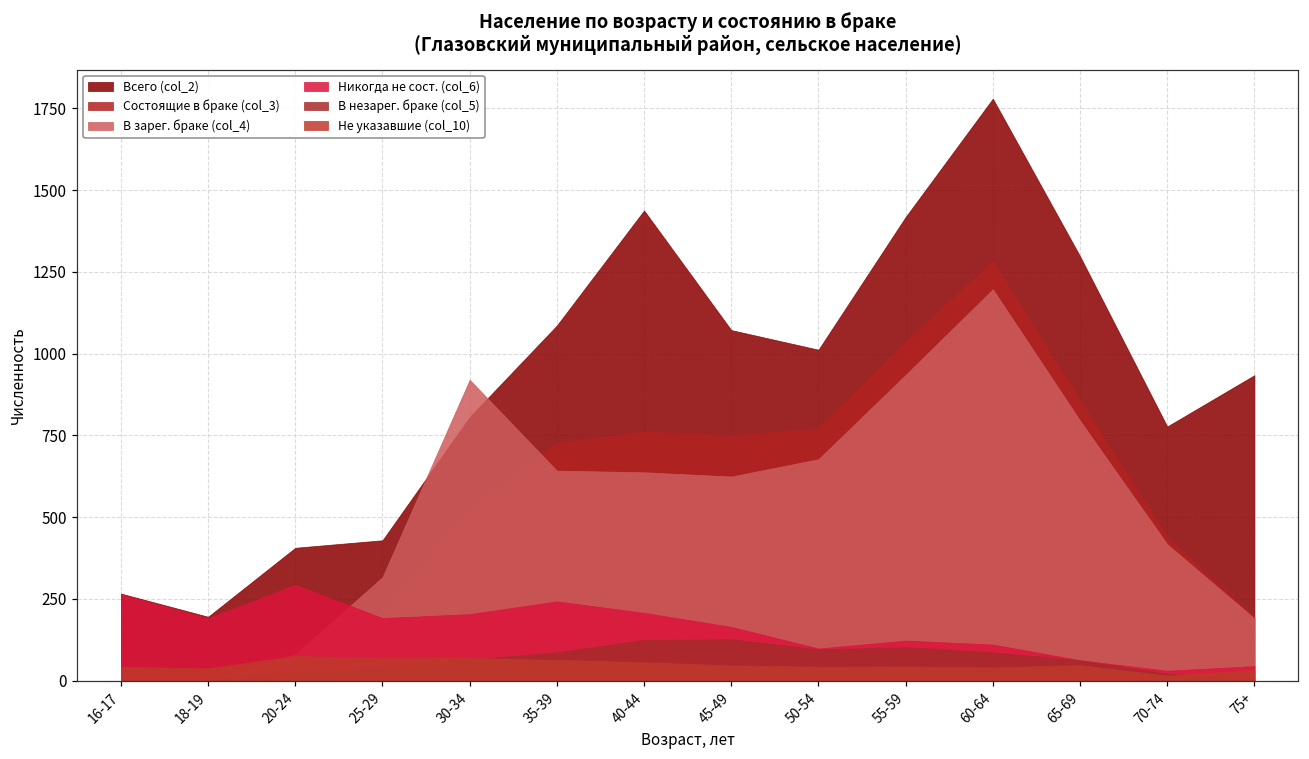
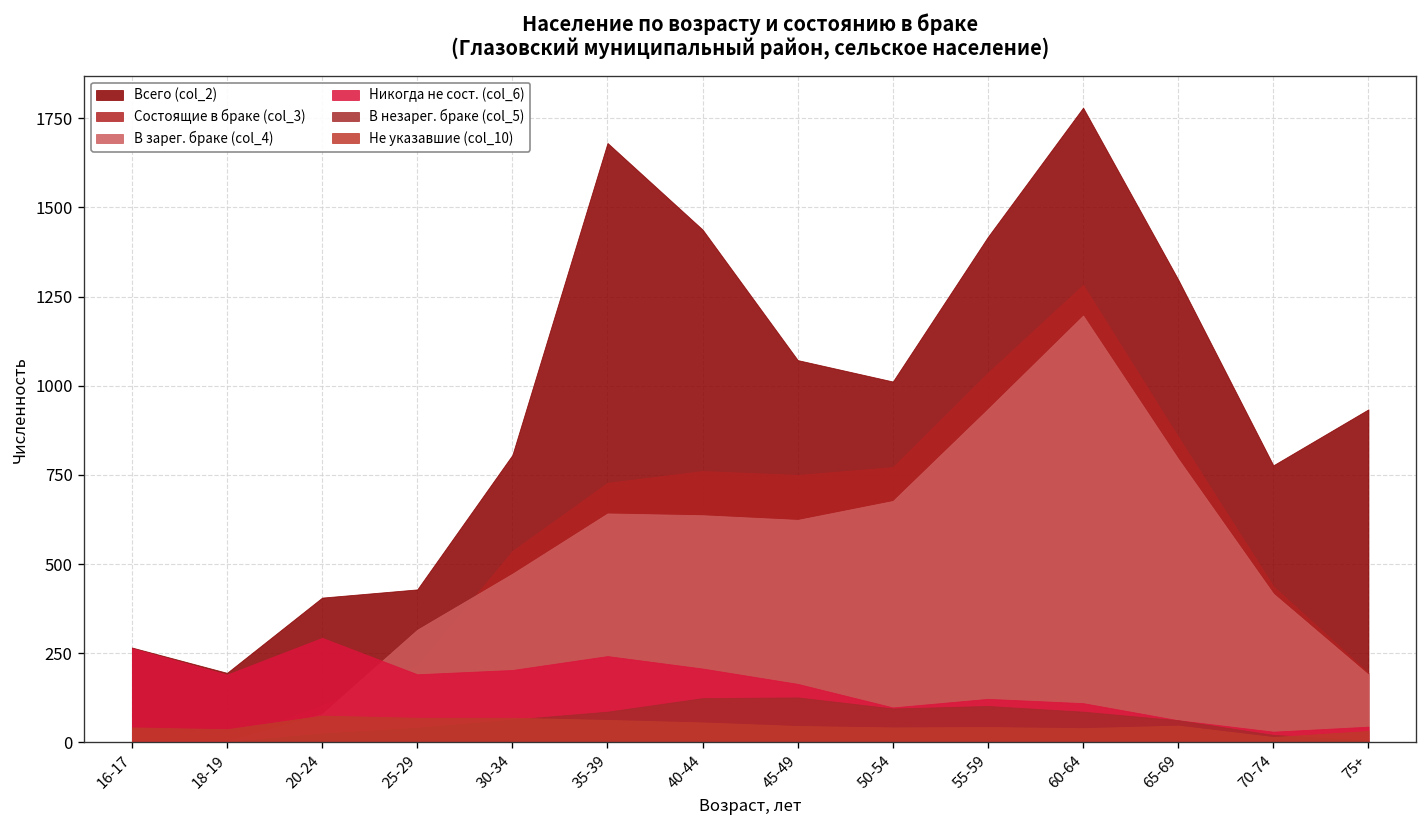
  {
    "Всего (col_2)": {
      "20-24": 410,
      "25-29": 430,
      "30-34": 810,
-     "35-39": 1090,
+     "35-39": 1680,
      "40-44": 1440,
      "45-49": 1070,
      "50-54": 1010,
      "55-59": 1420,
      "60-64": 1780,
      "65-69": 1300,
      "70-74": 780,
      "75+": 930
    },
    "В зарег. браке (col_4)": {
      "25-29": 320,
-     "30-34": 920,
+     "30-34": 470,
      "35-39": 640,
      "40-44": 640,
      "45-49": 620,
      "50-54": 680,
      "55-59": 940,
      "60-64": 1200,
      "65-69": 800,
      "70-74": 420
    }
  }
